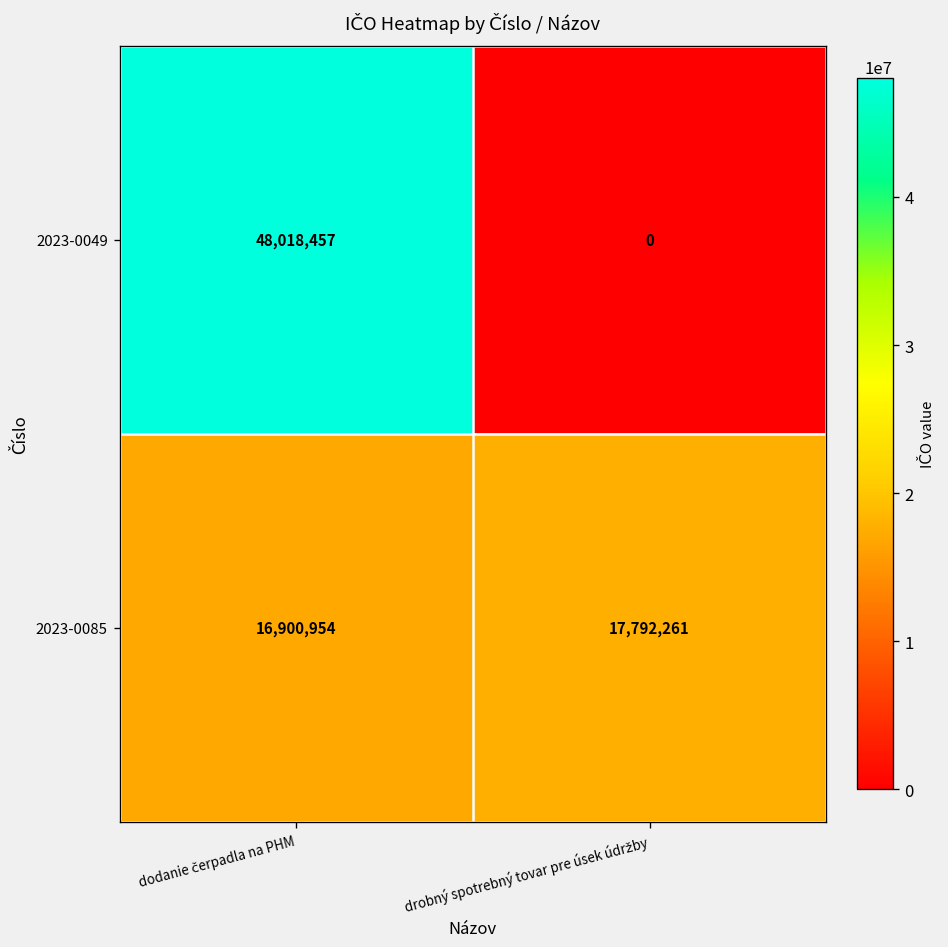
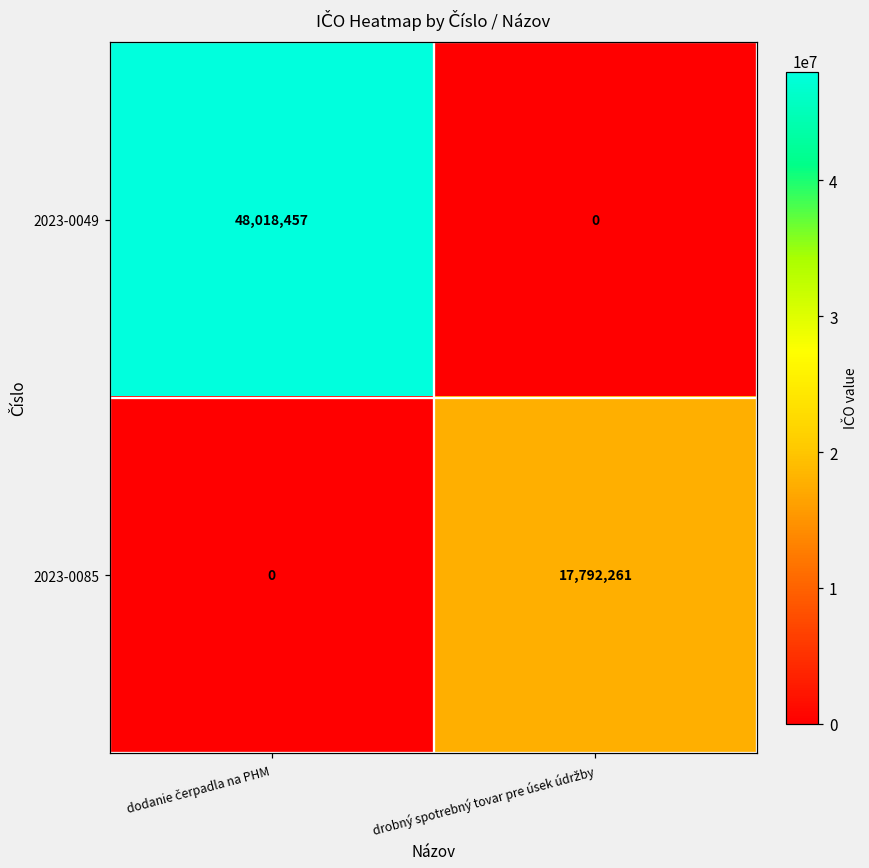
  {
    "2023-0049": {
      "dodanie čerpadla na PHM": "48,018,457",
      "drobný spotrebný tovar pre úsek údržby": "0"
    },
    "2023-0085": {
-     "dodanie čerpadla na PHM": "16,900,954",
+     "dodanie čerpadla na PHM": "0",
      "drobný spotrebný tovar pre úsek údržby": "17,792,261"
    }
  }
